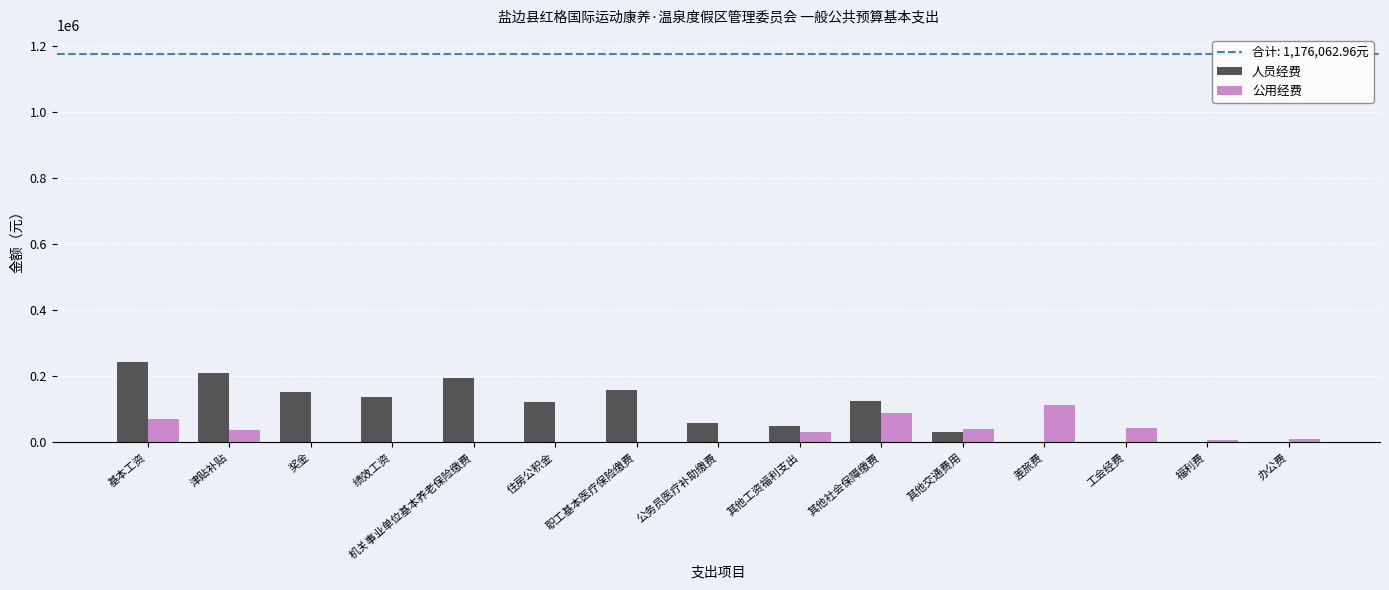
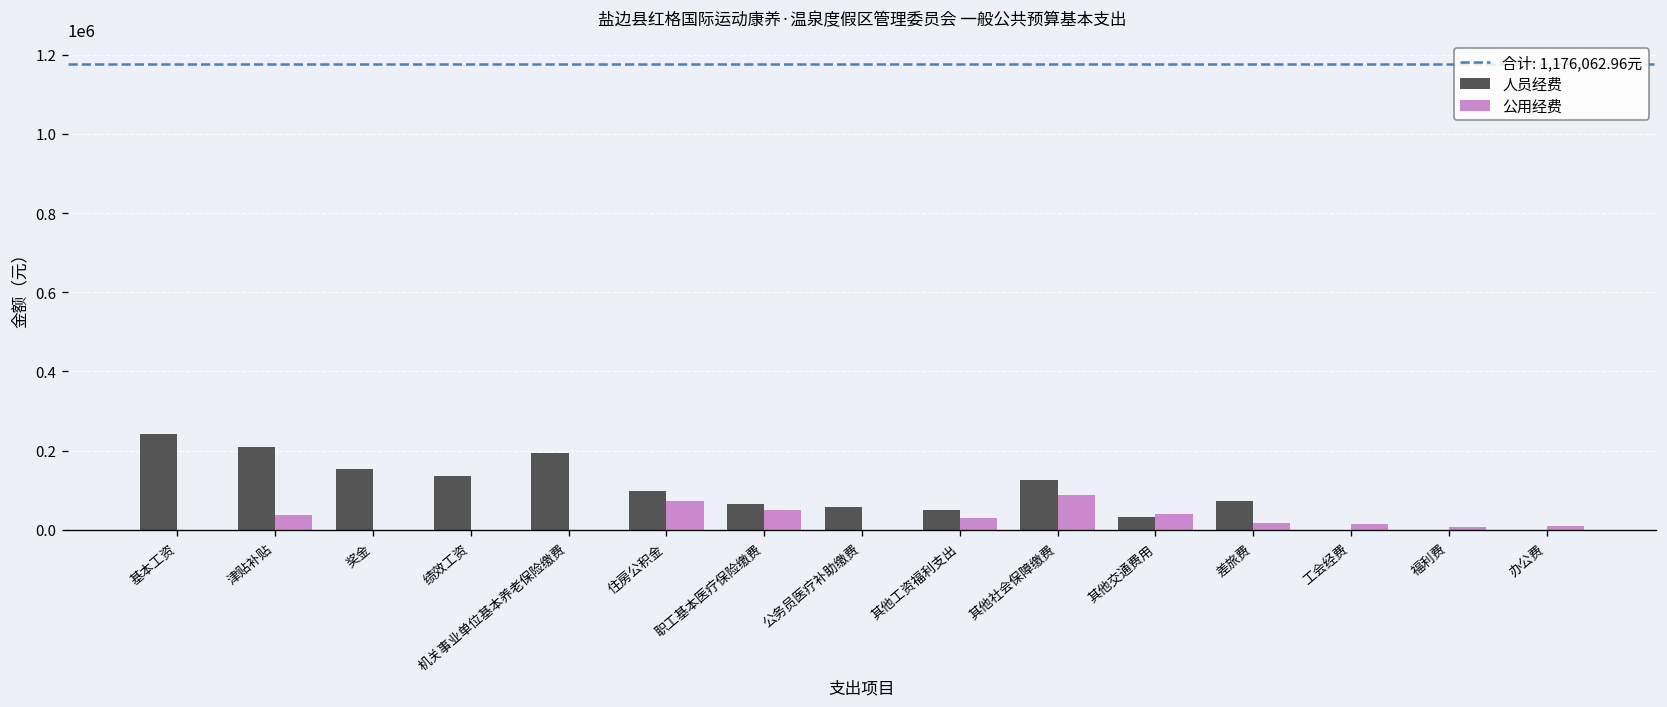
  {
    "人员经费": {
      "基本工资": 240000,
      "津贴补贴": 210000,
      "奖金": 150000,
      "绩效工资": 140000,
      "机关事业单位基本养老保险缴费": 190000,
-     "住房公积金": 120000,
-     "职工基本医疗保险缴费": 160000,
+     "住房公积金": 100000,
+     "职工基本医疗保险缴费": 60000,
      "公务员医疗补助缴费": 60000,
      "其他工资福利支出": 50000,
      "其他社会保障缴费": 130000,
      "其他交通费用": 30000,
-     "差旅费": 0,
+     "差旅费": 70000,
      "工会经费": 0,
      "福利费": 0,
      "办公费": 0
    },
    "公用经费": {
-     "基本工资": 70000,
+     "基本工资": 0,
      "津贴补贴": 40000,
      "奖金": 0,
      "绩效工资": 0,
      "机关事业单位基本养老保险缴费": 0,
-     "住房公积金": 0,
-     "职工基本医疗保险缴费": 0,
+     "住房公积金": 70000,
+     "职工基本医疗保险缴费": 50000,
      "公务员医疗补助缴费": 0,
      "其他工资福利支出": 30000,
      "其他社会保障缴费": 90000,
      "其他交通费用": 40000,
-     "差旅费": 110000,
-     "工会经费": 40000,
+     "差旅费": 20000,
+     "工会经费": 20000,
      "办公费": 10000
    }
  }
